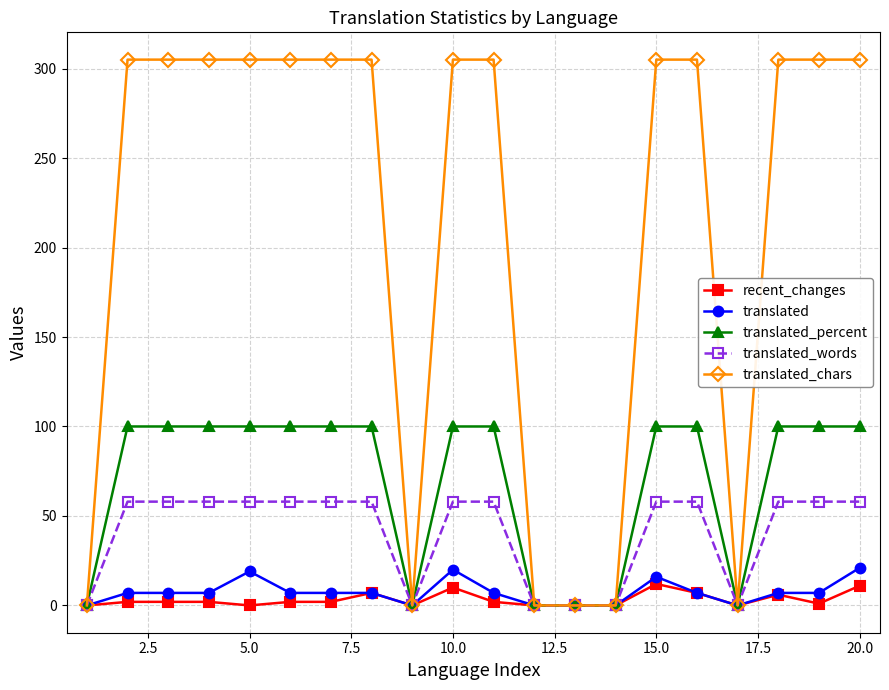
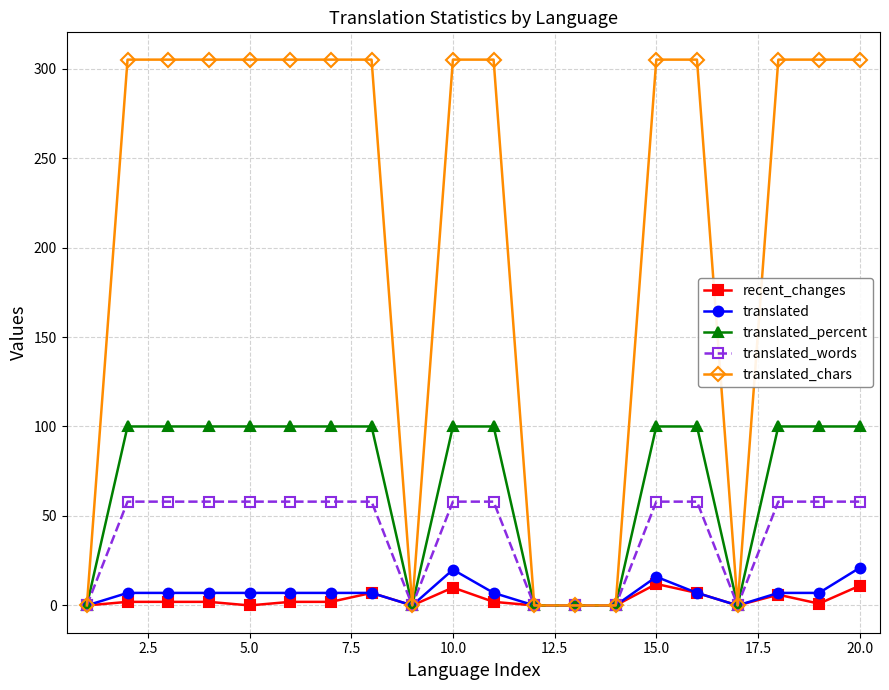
  {
    "recent_changes": {
      "5.0": 0,
      "10.0": 10,
      "15.0": 12,
      "20.0": 11
    },
    "translated": {
-     "5.0": 19,
+     "5.0": 7,
      "10.0": 20,
      "15.0": 16,
      "20.0": 21
    },
    "translated_percent": {
      "5.0": 100,
      "10.0": 100,
      "15.0": 100,
      "20.0": 100
    },
    "translated_words": {
      "5.0": 58,
      "10.0": 58,
      "15.0": 58,
      "20.0": 58
    },
    "translated_chars": {
      "5.0": 305,
      "10.0": 305,
      "15.0": 305,
      "20.0": 305
    }
  }
